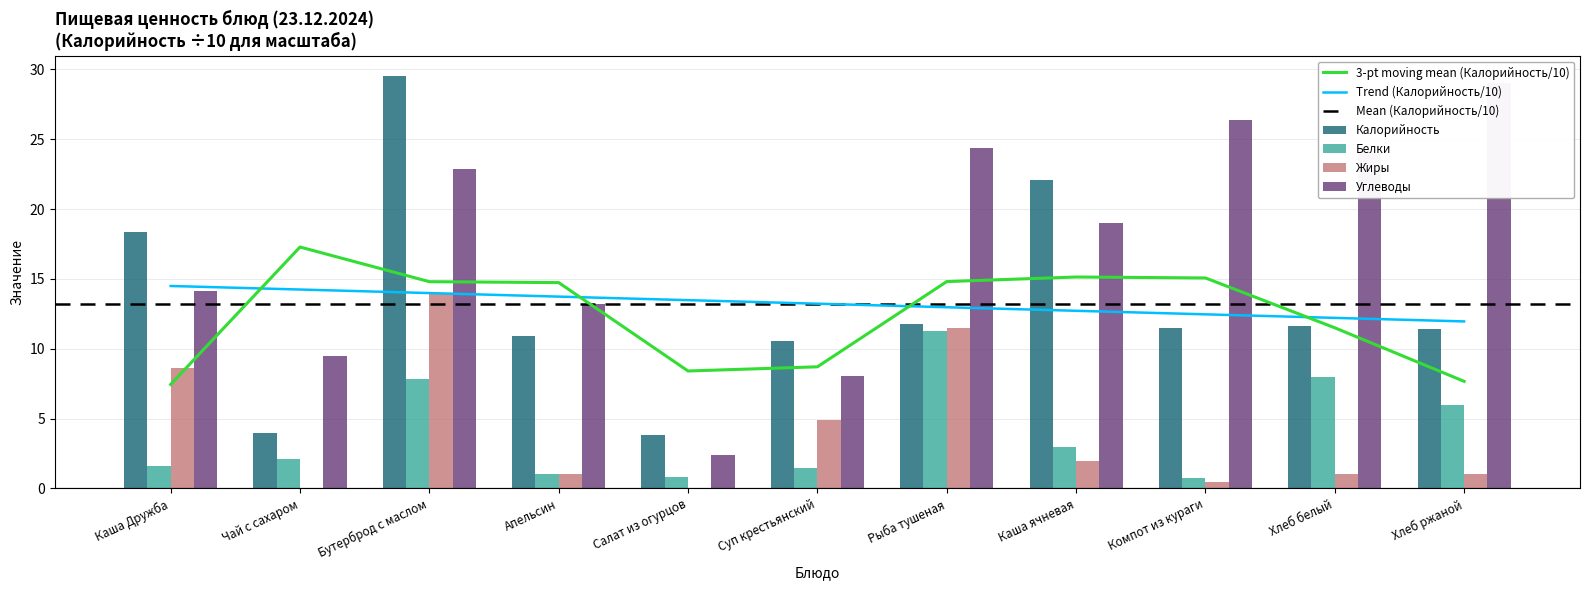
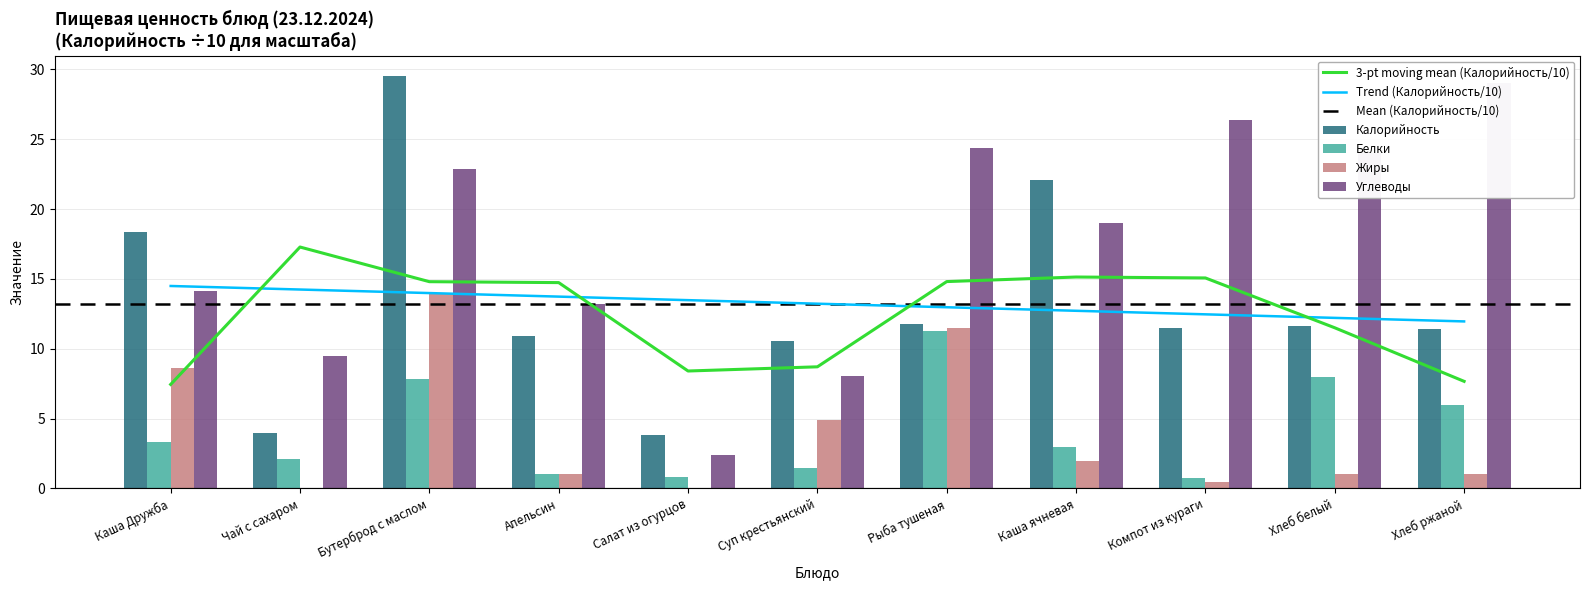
  {
    "Калорийность": {
      "Каша Дружба": 18.3,
      "Чай с сахаром": 4.0,
      "Бутерброд с маслом": 29.5,
      "Апельсин": 10.9,
      "Салат из огурцов": 3.8,
      "Суп крестьянский": 10.5,
      "Рыба тушеная": 11.8,
      "Каша ячневая": 22.1,
      "Компот из кураги": 11.5,
      "Хлеб белый": 11.6,
      "Хлеб ржаной": 11.4
    },
    "3-pt moving mean (Калорийность/10)": {
      "Каша Дружба": 7.4,
      "Чай с сахаром": 17.3,
      "Бутерброд с маслом": 14.8,
      "Апельсин": 14.7,
      "Салат из огурцов": 8.4,
      "Суп крестьянский": 8.7,
      "Рыба тушеная": 14.8,
      "Каша ячневая": 15.1,
      "Компот из кураги": 15.1,
      "Хлеб белый": 11.5,
      "Хлеб ржаной": 7.7
    },
    "Белки": {
-     "Каша Дружба": 1.6,
+     "Каша Дружба": 3.3,
      "Чай с сахаром": 2.1,
      "Бутерброд с маслом": 7.9,
      "Апельсин": 1.0,
      "Салат из огурцов": 0.8,
      "Суп крестьянский": 1.5,
      "Рыба тушеная": 11.2,
      "Каша ячневая": 3.0,
      "Компот из кураги": 0.8,
      "Хлеб белый": 8.0,
      "Хлеб ржаной": 6.0
    },
    "Trend (Калорийность/10)": {
      "Каша Дружба": 14.5,
      "Чай с сахаром": 14.2,
      "Бутерброд с маслом": 14.0,
      "Апельсин": 13.7,
      "Салат из огурцов": 13.5,
      "Суп крестьянский": 13.2,
      "Рыба тушеная": 13.0,
      "Каша ячневая": 12.7,
      "Компот из кураги": 12.5,
      "Хлеб белый": 12.2,
      "Хлеб ржаной": 12.0
    },
    "Жиры": {
      "Каша Дружба": 8.6,
      "Чай с сахаром": 0.0,
      "Бутерброд с маслом": 14.0,
      "Апельсин": 1.0,
      "Салат из огурцов": 0.0,
      "Суп крестьянский": 4.9,
      "Рыба тушеная": 11.5,
      "Каша ячневая": 2.0,
      "Компот из кураги": 0.5,
      "Хлеб белый": 1.0,
      "Хлеб ржаной": 1.0
    },
    "Углеводы": {
      "Каша Дружба": 14.2,
      "Чай с сахаром": 9.5,
      "Бутерброд с маслом": 22.9,
      "Апельсин": 13.2,
      "Салат из огурцов": 2.4,
      "Суп крестьянский": 8.1,
      "Рыба тушеная": 24.4,
      "Каша ячневая": 19.0,
      "Компот из кураги": 26.4
    }
  }
